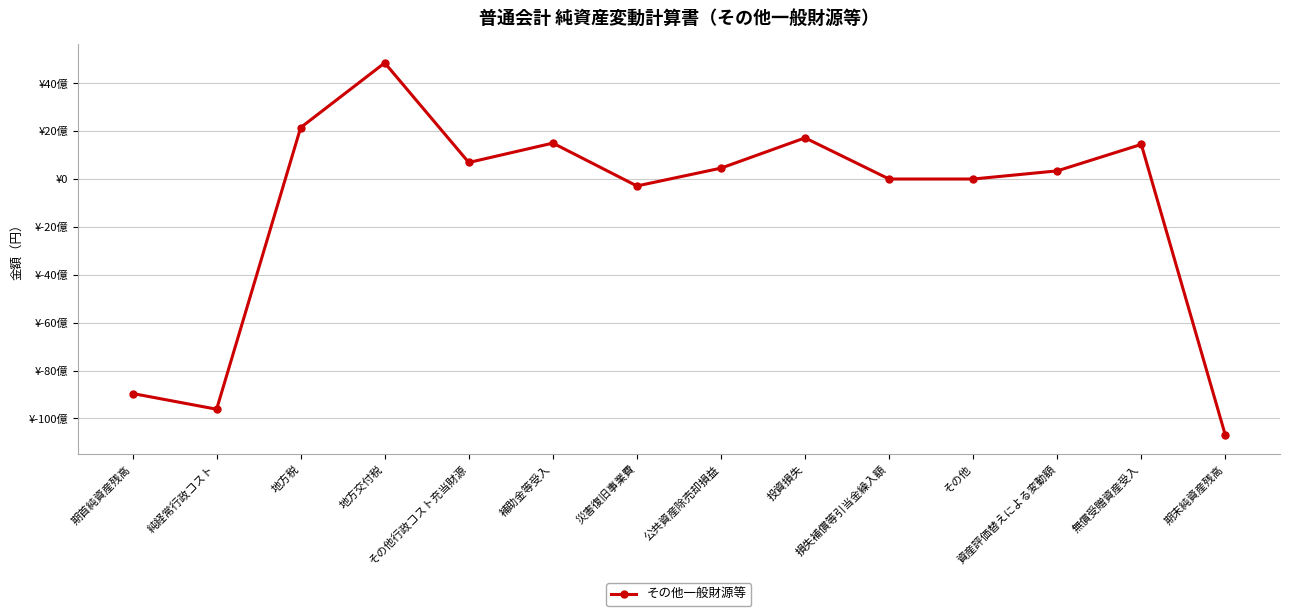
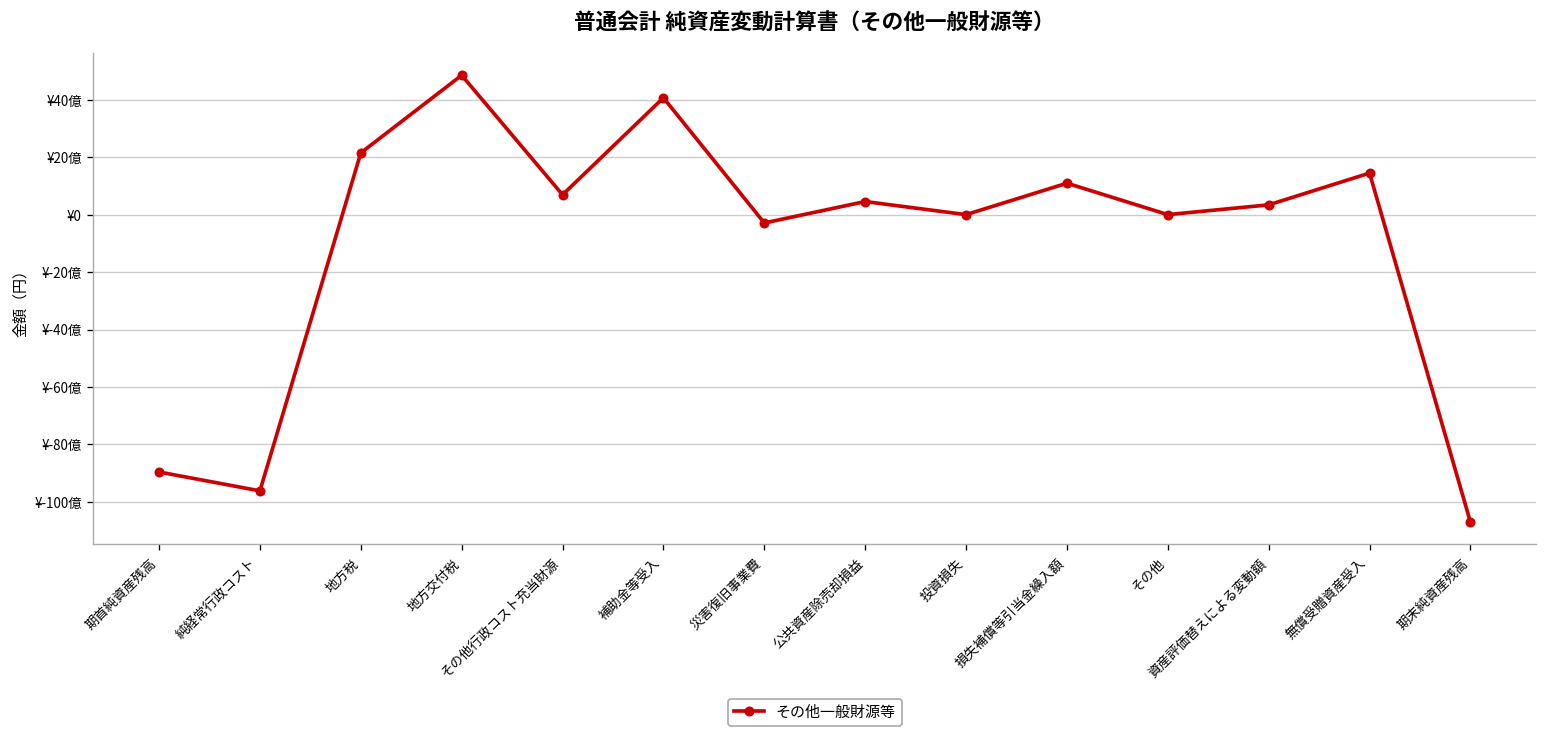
  {
    "期首純資産残高": "¥-90億",
    "純経常行政コスト": "¥-96億",
    "地方税": "¥22億",
    "地方交付税": "¥49億",
    "その他行政コスト充当財源": "¥7億",
-   "補助金等受入": "¥15億",
+   "補助金等受入": "¥41億",
    "災害復旧事業費": "¥-3億",
    "公共資産除売却損益": "¥5億",
-   "投資損失": "¥17億",
-   "損失補償等引当金繰入額": "¥0億",
+   "投資損失": "¥0億",
+   "損失補償等引当金繰入額": "¥11億",
    "その他": "¥0億",
    "資産評価替えによる変動額": "¥3億",
    "無償受贈資産受入": "¥14億",
    "期末純資産残高": "¥-107億"
  }
